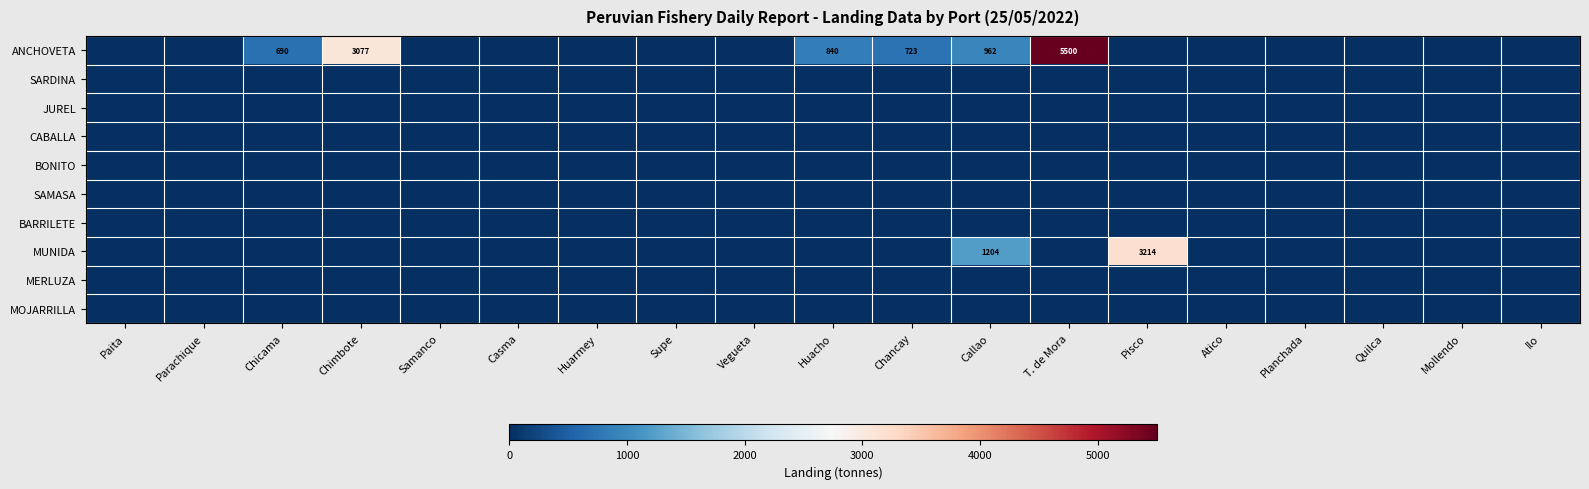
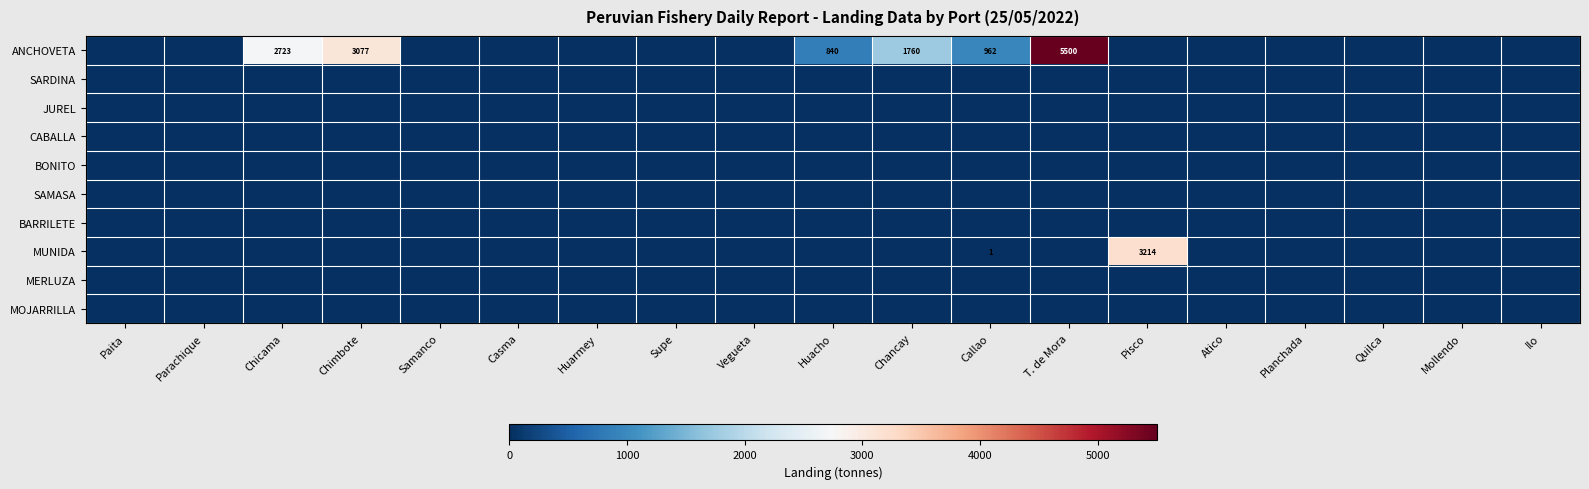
  {
    "ANCHOVETA": {
-     "Chicama": 690,
+     "Chicama": 2723,
      "Chimbote": 3077,
      "Huacho": 840,
-     "Chancay": 723,
+     "Chancay": 1760,
      "Callao": 962,
      "T. de Mora": 5500
    },
    "MUNIDA": {
-     "Callao": 1204,
+     "Callao": 1,
      "Pisco": 3214
    }
  }
